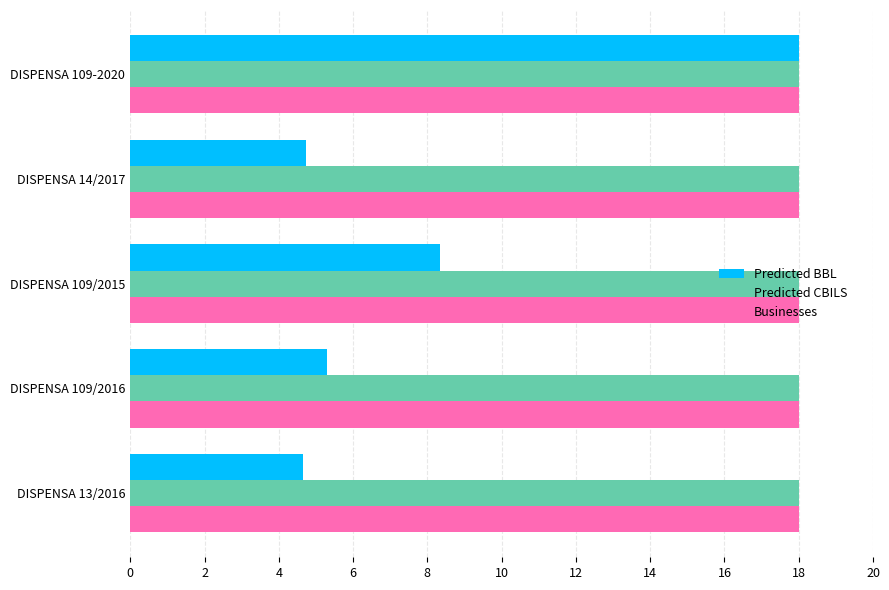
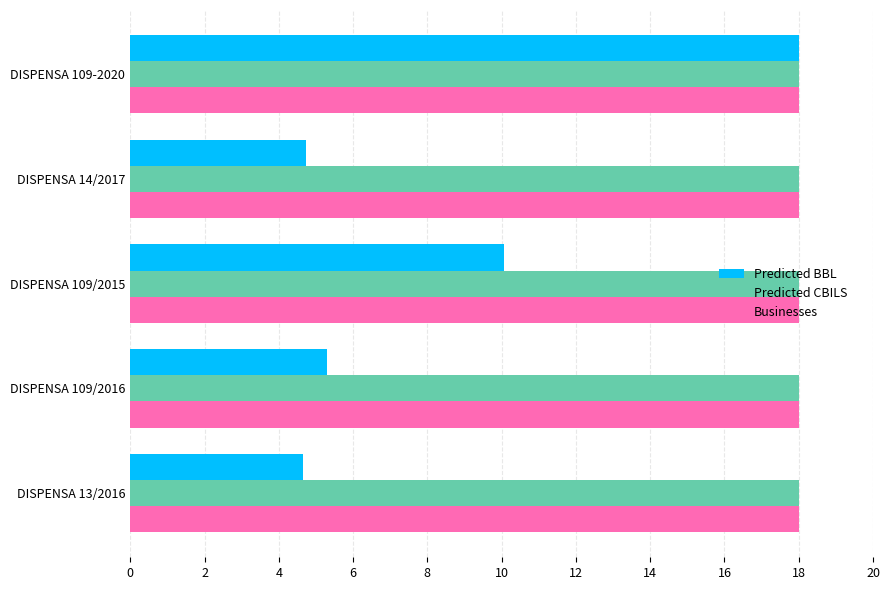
  {
    "Predicted BBL": {
      "DISPENSA 109-2020": 18.0,
      "DISPENSA 14/2017": 4.7,
-     "DISPENSA 109/2015": 8.3,
+     "DISPENSA 109/2015": 10.1,
      "DISPENSA 109/2016": 5.3,
      "DISPENSA 13/2016": 4.6
    },
    "Predicted CBILS": {
      "DISPENSA 109-2020": 18.0,
      "DISPENSA 14/2017": 18.0,
      "DISPENSA 109/2015": 18.0,
      "DISPENSA 109/2016": 18.0,
      "DISPENSA 13/2016": 18.0
    },
    "Businesses": {
      "DISPENSA 109-2020": 18.0,
      "DISPENSA 14/2017": 18.0,
      "DISPENSA 109/2015": 18.0,
      "DISPENSA 109/2016": 18.0,
      "DISPENSA 13/2016": 18.0
    }
  }
